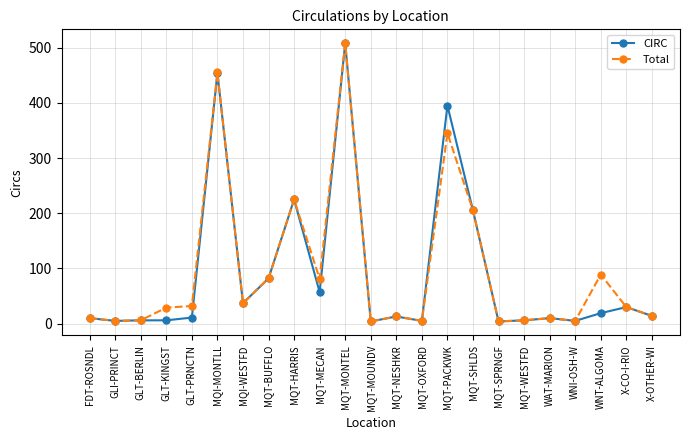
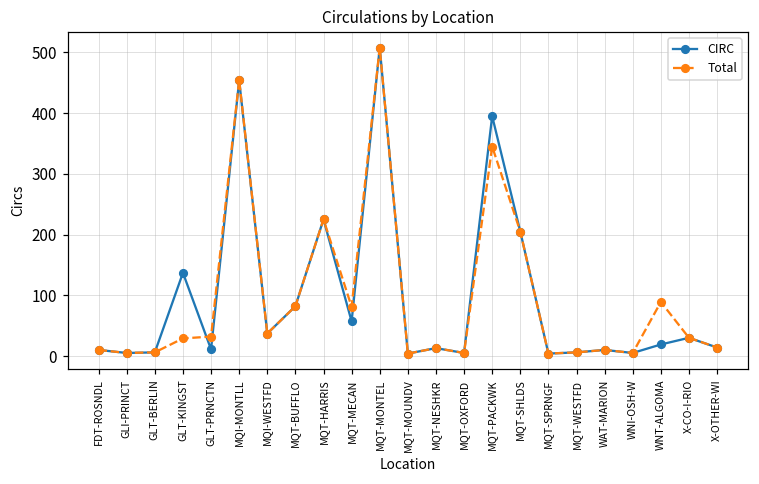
  {
    "CIRC": {
-     "GLT-KINGST": 10,
+     "GLT-KINGST": 140,
      "GLT-PRNCTN": 10,
      "MQT-MECAN": 60,
      "MQT-PACKWK": 400,
      "WNT-ALGOMA": 20
    },
    "Total": {
      "GLT-KINGST": 30,
      "GLT-PRNCTN": 30,
      "MQT-MECAN": 80,
      "MQT-PACKWK": 350,
      "WNT-ALGOMA": 90
    }
  }
